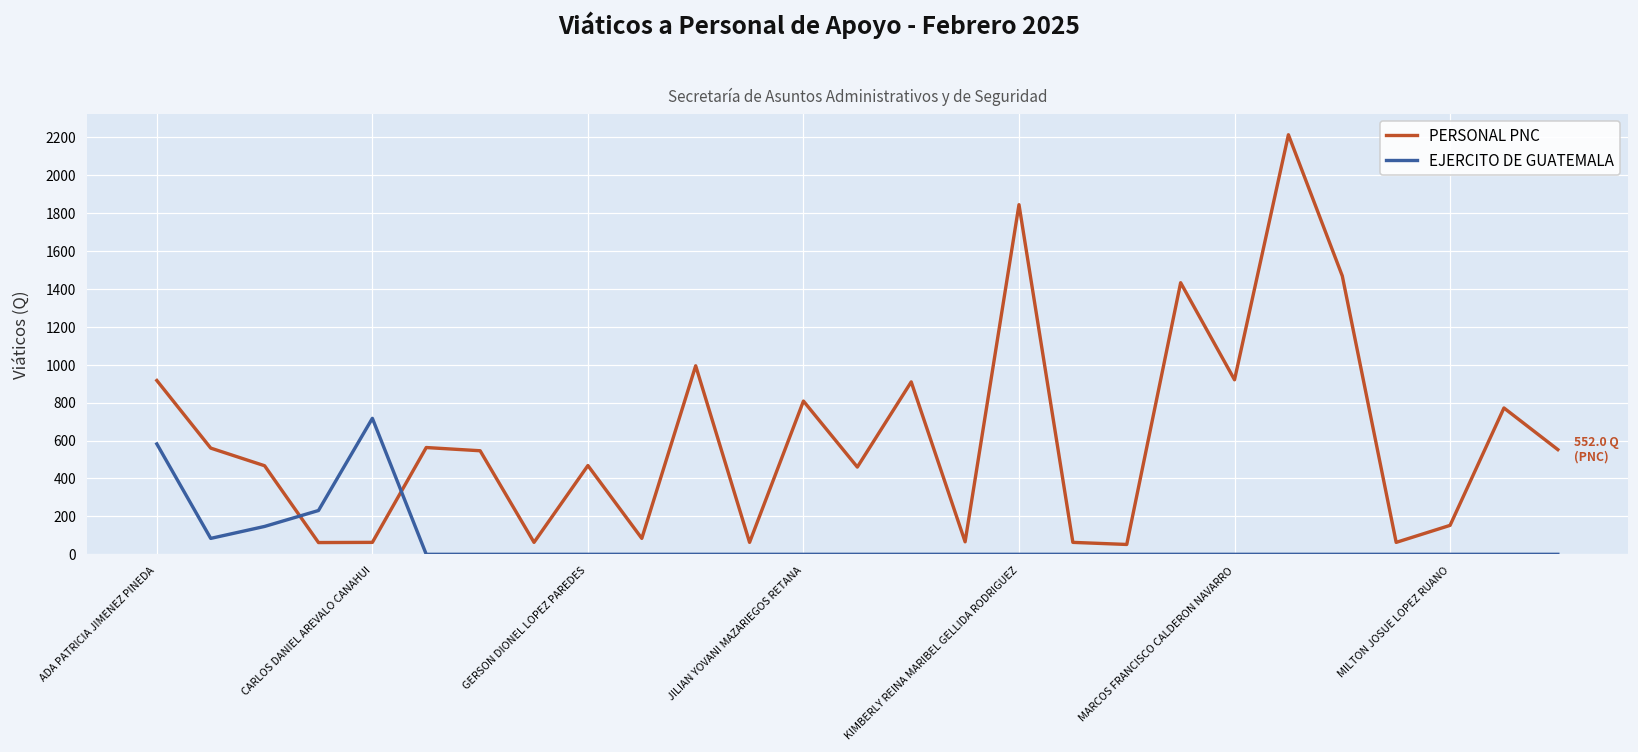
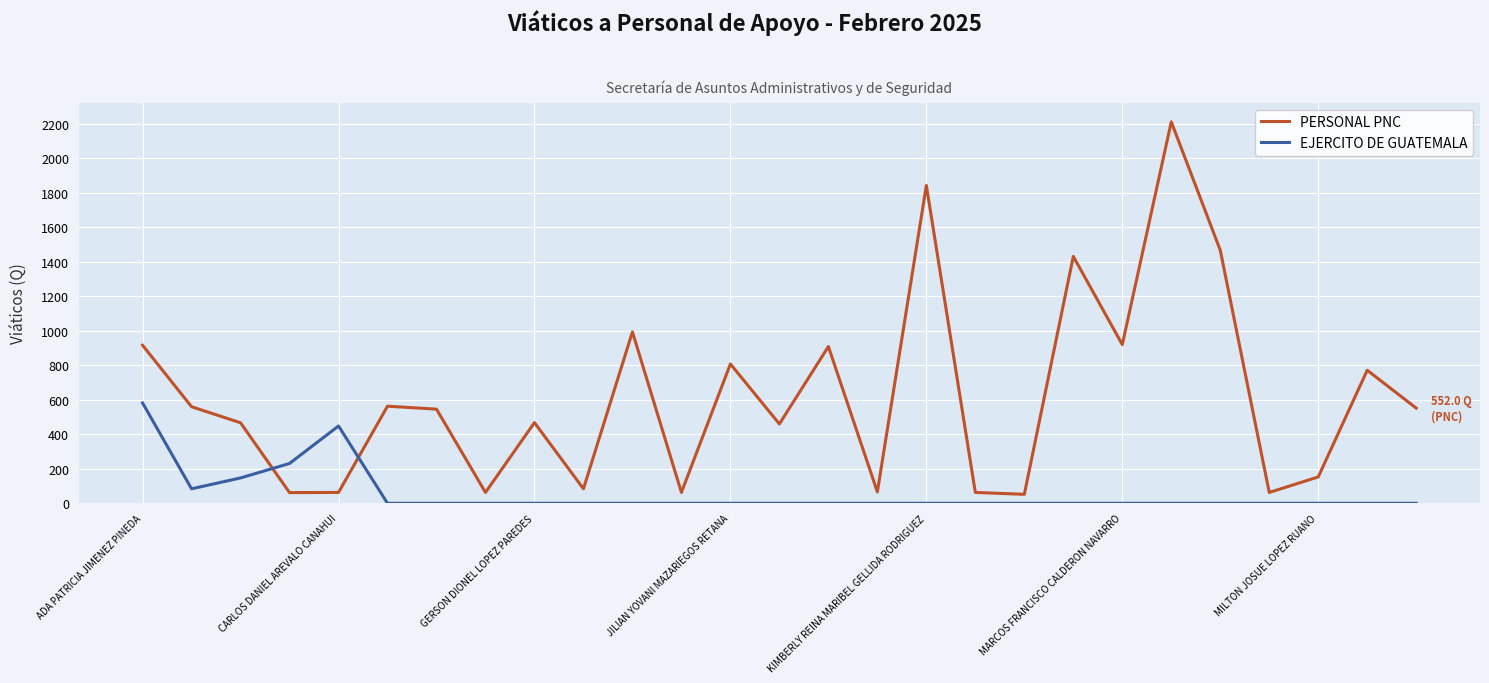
  {
    "PERSONAL PNC": {
      "ADA PATRICIA JIMENEZ PINEDA": 920,
      "CARLOS DANIEL AREVALO CANAHUI": 60,
      "GERSON DIONEL LOPEZ PAREDES": 470,
      "JILIAN YOVANI MAZARIEGOS RETANA": 810,
      "KIMBERLY REINA MARIBEL GELLIDA RODRIGUEZ": 1840,
      "MARCOS FRANCISCO CALDERON NAVARRO": 920,
      "MILTON JOSUE LOPEZ RUANO": 150
    },
    "EJERCITO DE GUATEMALA": {
      "ADA PATRICIA JIMENEZ PINEDA": 580,
-     "CARLOS DANIEL AREVALO CANAHUI": 720,
+     "CARLOS DANIEL AREVALO CANAHUI": 450,
      "GERSON DIONEL LOPEZ PAREDES": 0,
      "JILIAN YOVANI MAZARIEGOS RETANA": 0,
      "KIMBERLY REINA MARIBEL GELLIDA RODRIGUEZ": 0,
      "MARCOS FRANCISCO CALDERON NAVARRO": 0,
      "MILTON JOSUE LOPEZ RUANO": 0
    }
  }
